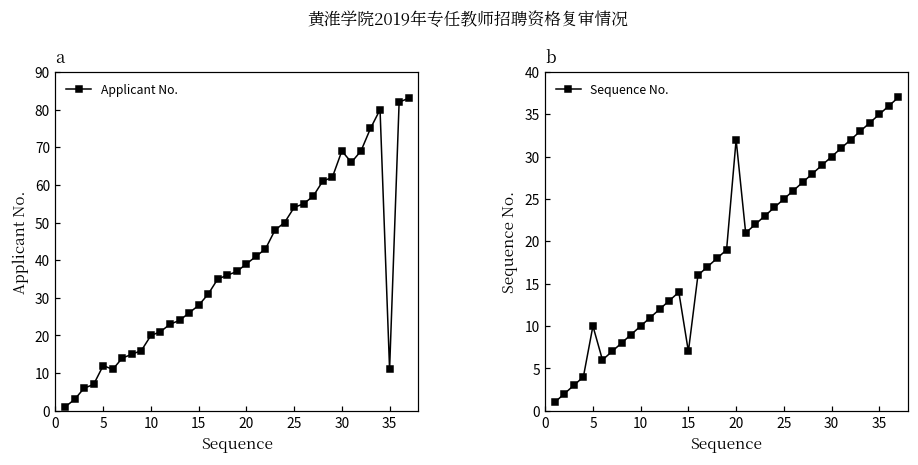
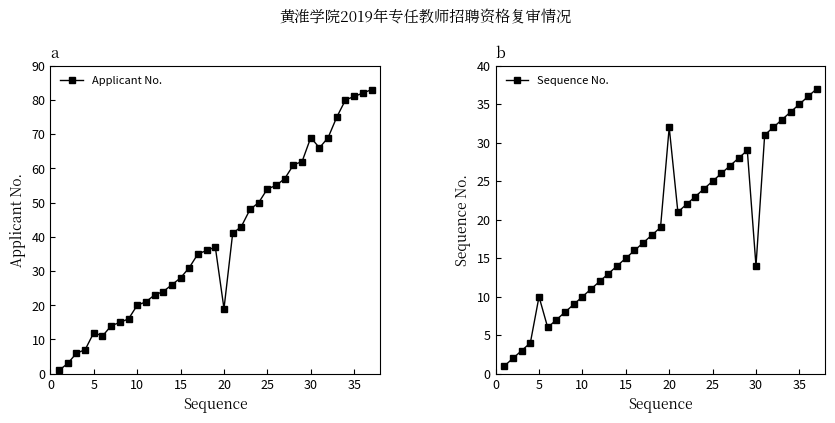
  {
    "a": {
      "5": 12,
      "10": 20,
      "15": 28,
-     "20": 39,
+     "20": 19,
      "25": 54,
      "30": 69,
-     "35": 11
+     "35": 81
    },
    "b": {
      "5": 10,
      "10": 10,
-     "15": 7,
+     "15": 15,
      "20": 32,
      "25": 25,
-     "30": 30,
+     "30": 14,
      "35": 35
    }
  }
